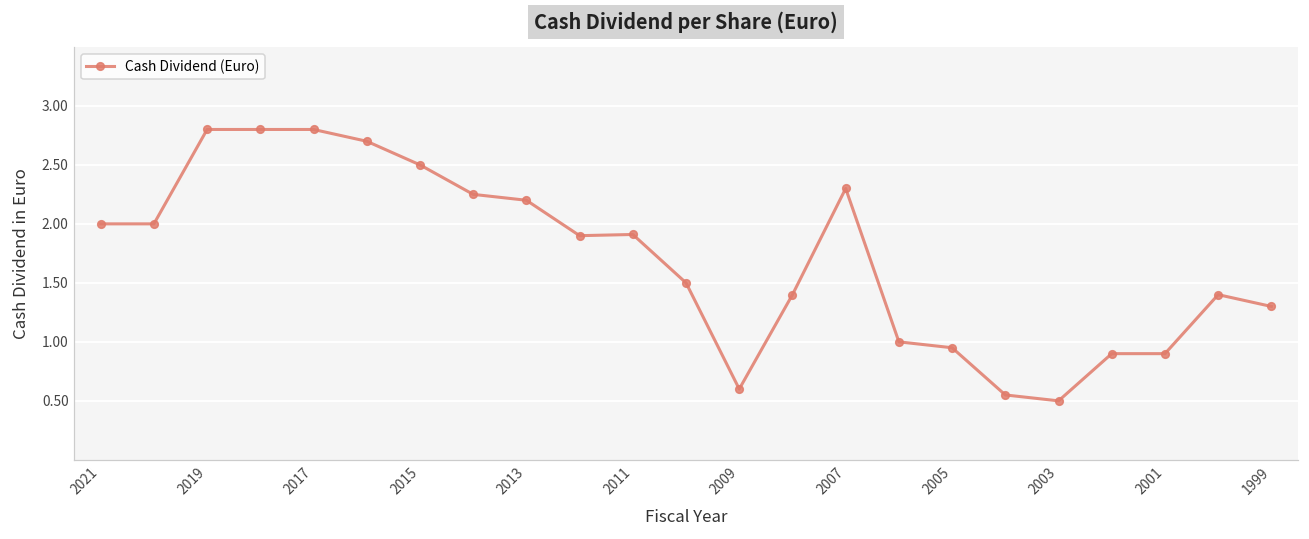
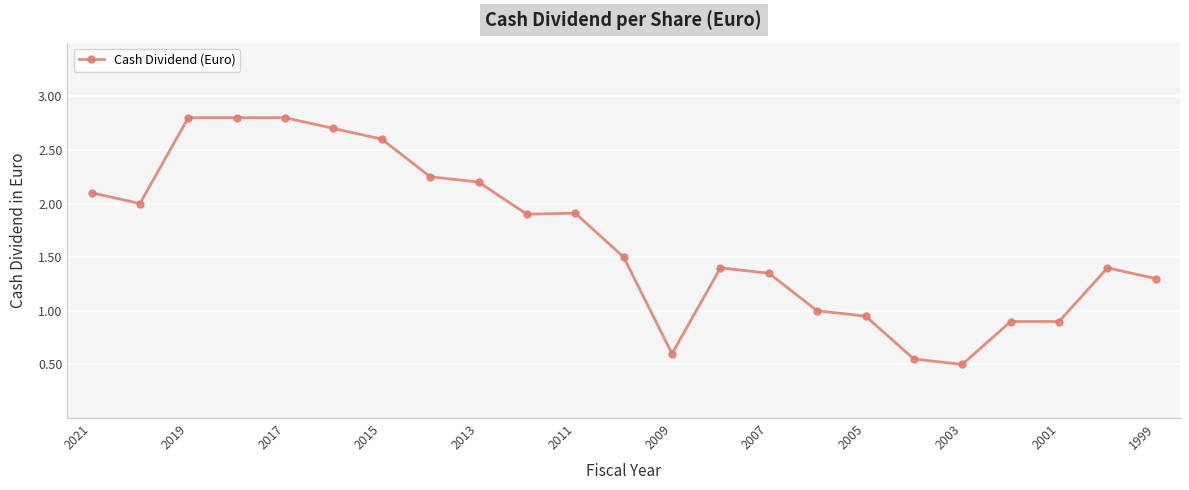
  {
-   "2021": 2.0,
+   "2021": 2.1,
    "2019": 2.80,
    "2017": 2.80,
-   "2015": 2.5,
+   "2015": 2.6,
    "2013": 2.20,
    "2011": 1.91,
    "2009": 0.60,
-   "2007": 2.30,
+   "2007": 1.35,
    "2005": 0.95,
    "2003": 0.50,
    "2001": 0.90,
    "1999": 1.30
  }
